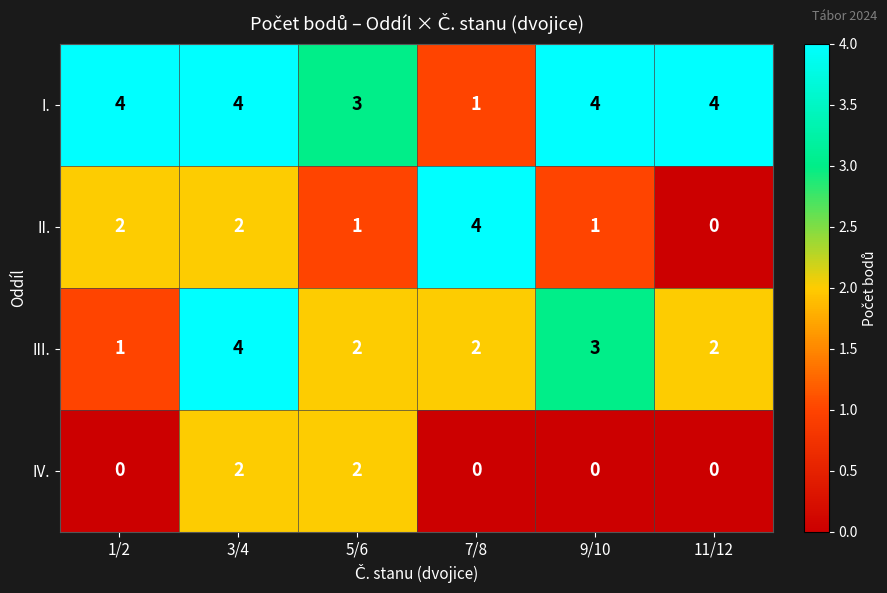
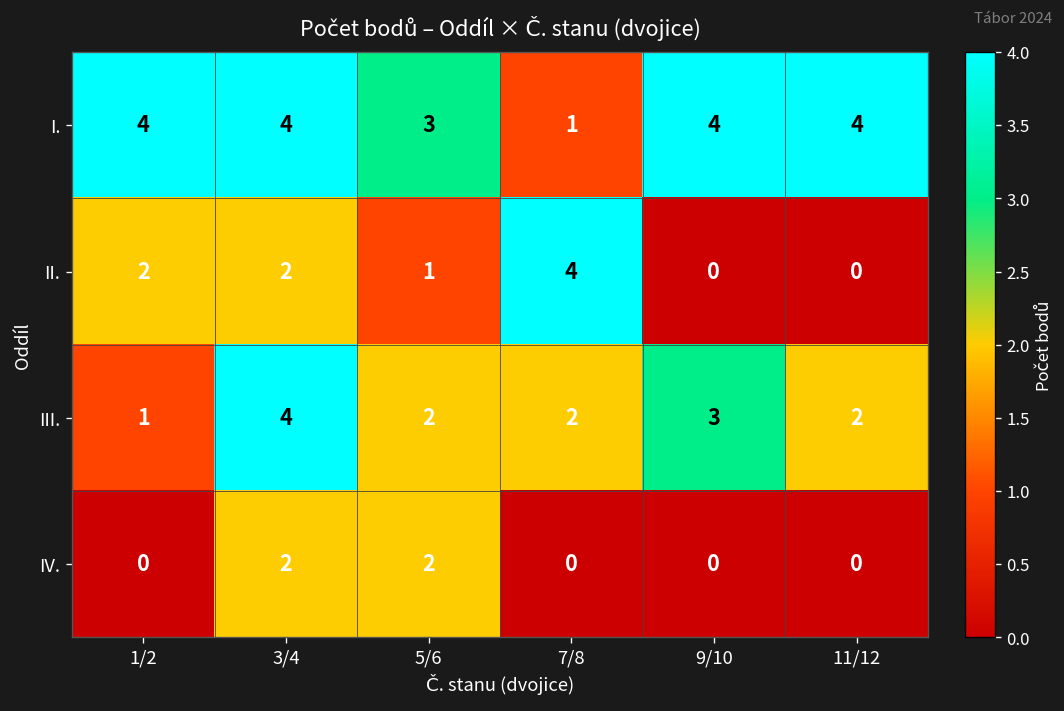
  {
    "I.": {
      "1/2": 4,
      "3/4": 4,
      "5/6": 3,
      "7/8": 1,
      "9/10": 4,
      "11/12": 4
    },
    "II.": {
      "1/2": 2,
      "3/4": 2,
      "5/6": 1,
      "7/8": 4,
-     "9/10": 1,
+     "9/10": 0,
      "11/12": 0
    },
    "III.": {
      "1/2": 1,
      "3/4": 4,
      "5/6": 2,
      "7/8": 2,
      "9/10": 3,
      "11/12": 2
    },
    "IV.": {
      "1/2": 0,
      "3/4": 2,
      "5/6": 2,
      "7/8": 0,
      "9/10": 0,
      "11/12": 0
    }
  }
